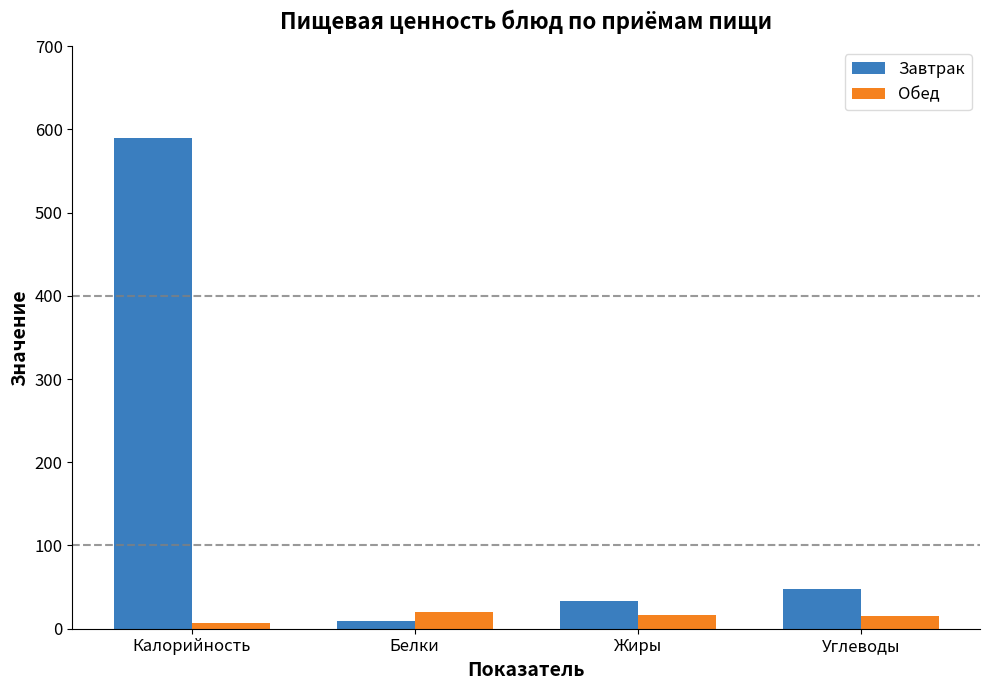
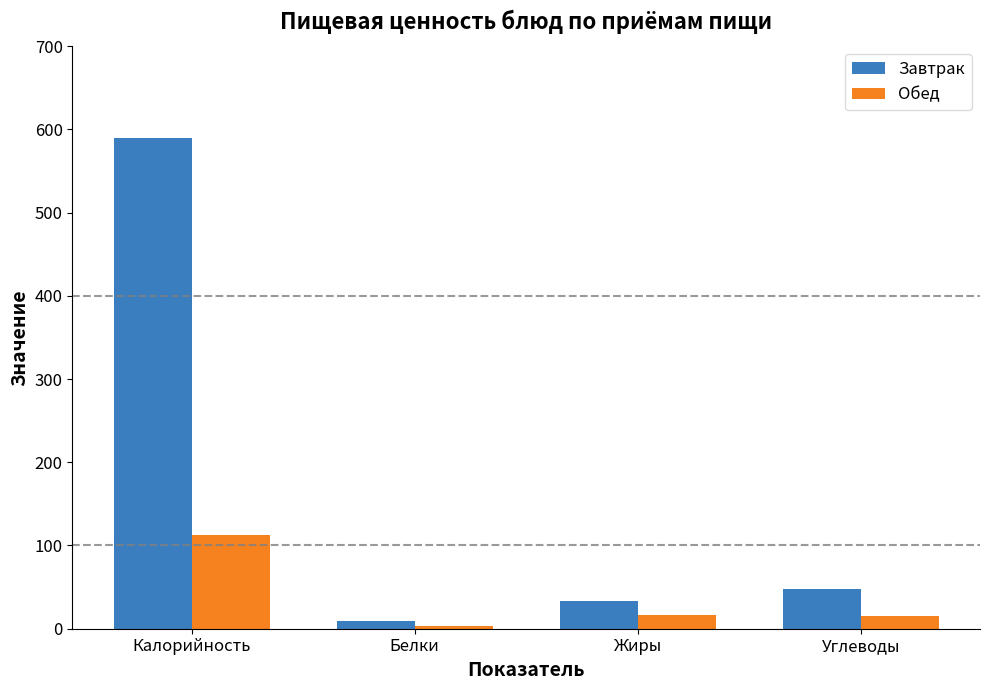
  {
    "Завтрак": {
      "Калорийность": 590,
      "Белки": 10,
      "Жиры": 30,
      "Углеводы": 50
    },
    "Обед": {
-     "Калорийность": 10,
-     "Белки": 20,
+     "Калорийность": 110,
+     "Белки": 0,
      "Жиры": 20,
      "Углеводы": 20
    }
  }
